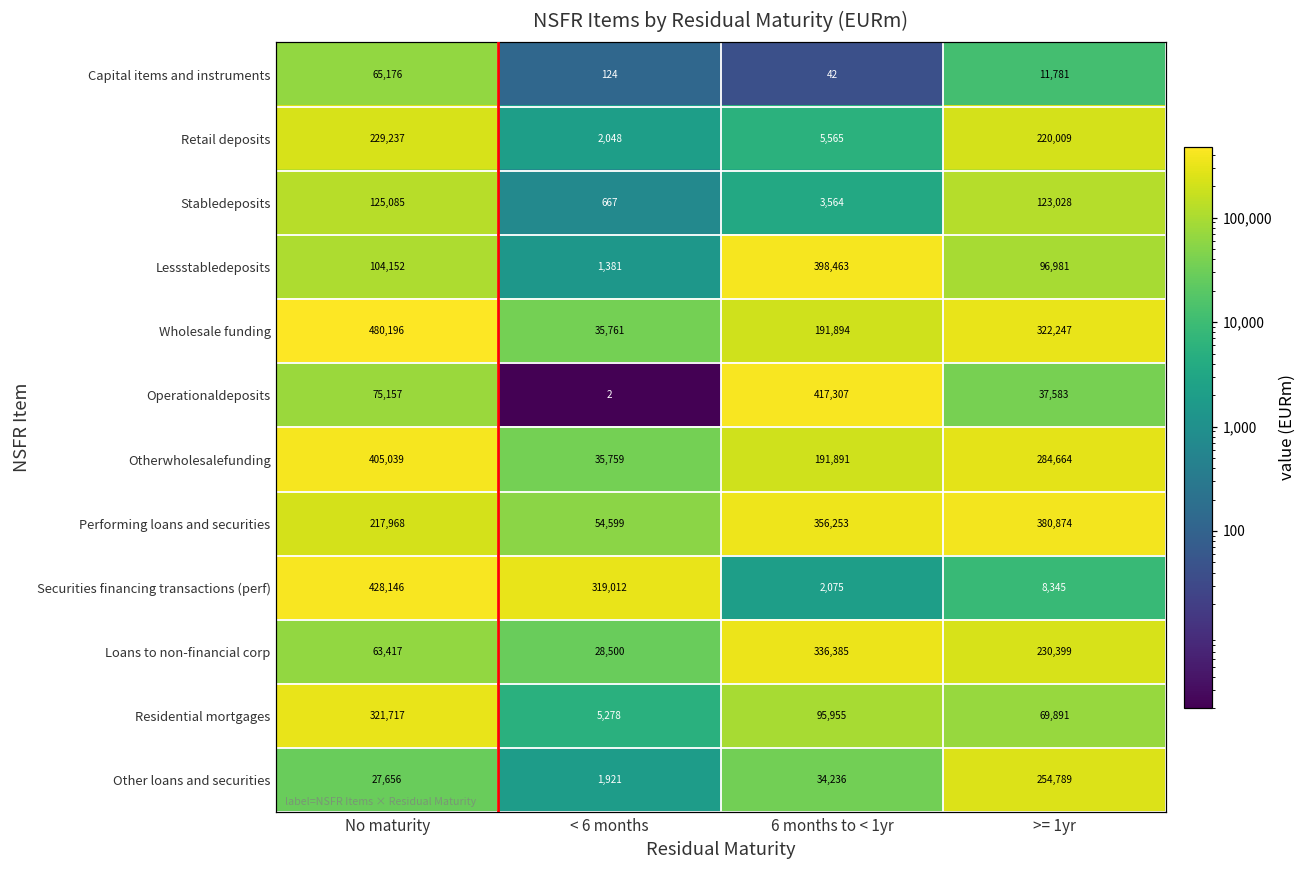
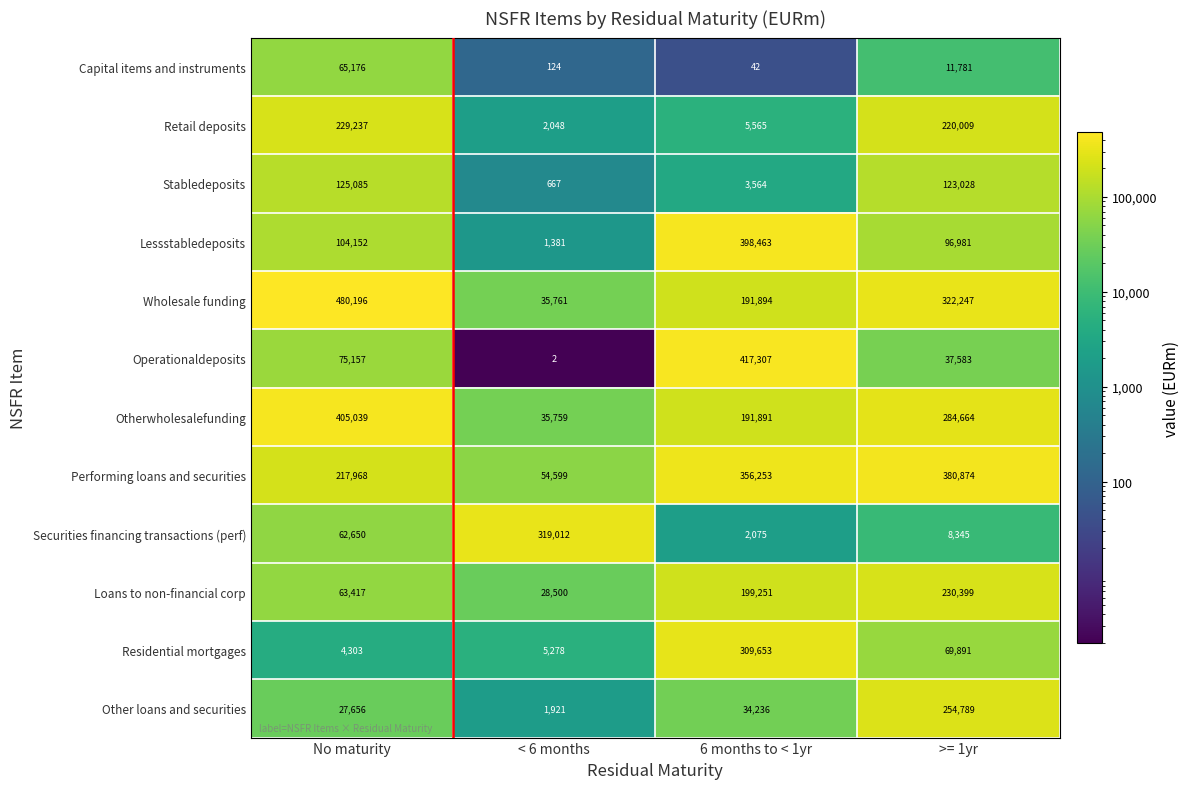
  {
    "Capital items and instruments": {
      "No maturity": "65,176",
      "< 6 months": "124",
      "6 months to < 1yr": "42",
      ">= 1yr": "11,781"
    },
    "Retail deposits": {
      "No maturity": "229,237",
      "< 6 months": "2,048",
      "6 months to < 1yr": "5,565",
      ">= 1yr": "220,009"
    },
    "Stabledeposits": {
      "No maturity": "125,085",
      "< 6 months": "667",
      "6 months to < 1yr": "3,564",
      ">= 1yr": "123,028"
    },
    "Lessstabledeposits": {
      "No maturity": "104,152",
      "< 6 months": "1,381",
      "6 months to < 1yr": "398,463",
      ">= 1yr": "96,981"
    },
    "Wholesale funding": {
      "No maturity": "480,196",
      "< 6 months": "35,761",
      "6 months to < 1yr": "191,894",
      ">= 1yr": "322,247"
    },
    "Operationaldeposits": {
      "No maturity": "75,157",
      "< 6 months": "2",
      "6 months to < 1yr": "417,307",
      ">= 1yr": "37,583"
    },
    "Otherwholesalefunding": {
      "No maturity": "405,039",
      "< 6 months": "35,759",
      "6 months to < 1yr": "191,891",
      ">= 1yr": "284,664"
    },
    "Performing loans and securities": {
      "No maturity": "217,968",
      "< 6 months": "54,599",
      "6 months to < 1yr": "356,253",
      ">= 1yr": "380,874"
    },
    "Securities financing transactions (perf)": {
-     "No maturity": "428,146",
+     "No maturity": "62,650",
      "< 6 months": "319,012",
      "6 months to < 1yr": "2,075",
      ">= 1yr": "8,345"
    },
    "Loans to non-financial corp": {
      "No maturity": "63,417",
      "< 6 months": "28,500",
-     "6 months to < 1yr": "336,385",
+     "6 months to < 1yr": "199,251",
      ">= 1yr": "230,399"
    },
    "Residential mortgages": {
-     "No maturity": "321,717",
+     "No maturity": "4,303",
      "< 6 months": "5,278",
-     "6 months to < 1yr": "95,955",
+     "6 months to < 1yr": "309,653",
      ">= 1yr": "69,891"
    },
    "Other loans and securities": {
      "< 6 months": "1,921",
      "6 months to < 1yr": "34,236",
      ">= 1yr": "254,789"
    }
  }
